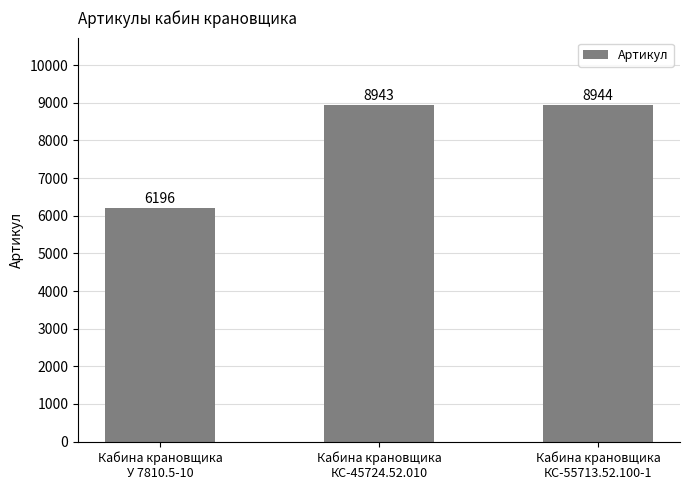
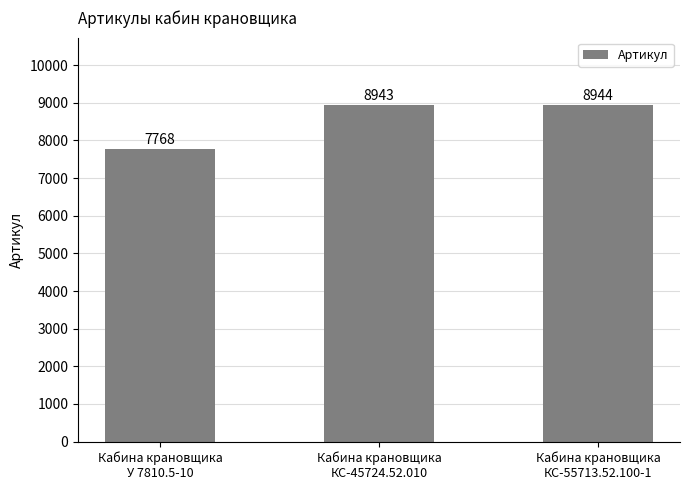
  {
-   "Кабина крановщика У 7810.5-10": 6196,
+   "Кабина крановщика У 7810.5-10": 7768,
    "Кабина крановщика КС-45724.52.010": 8943,
    "Кабина крановщика КС-55713.52.100-1": 8944
  }
